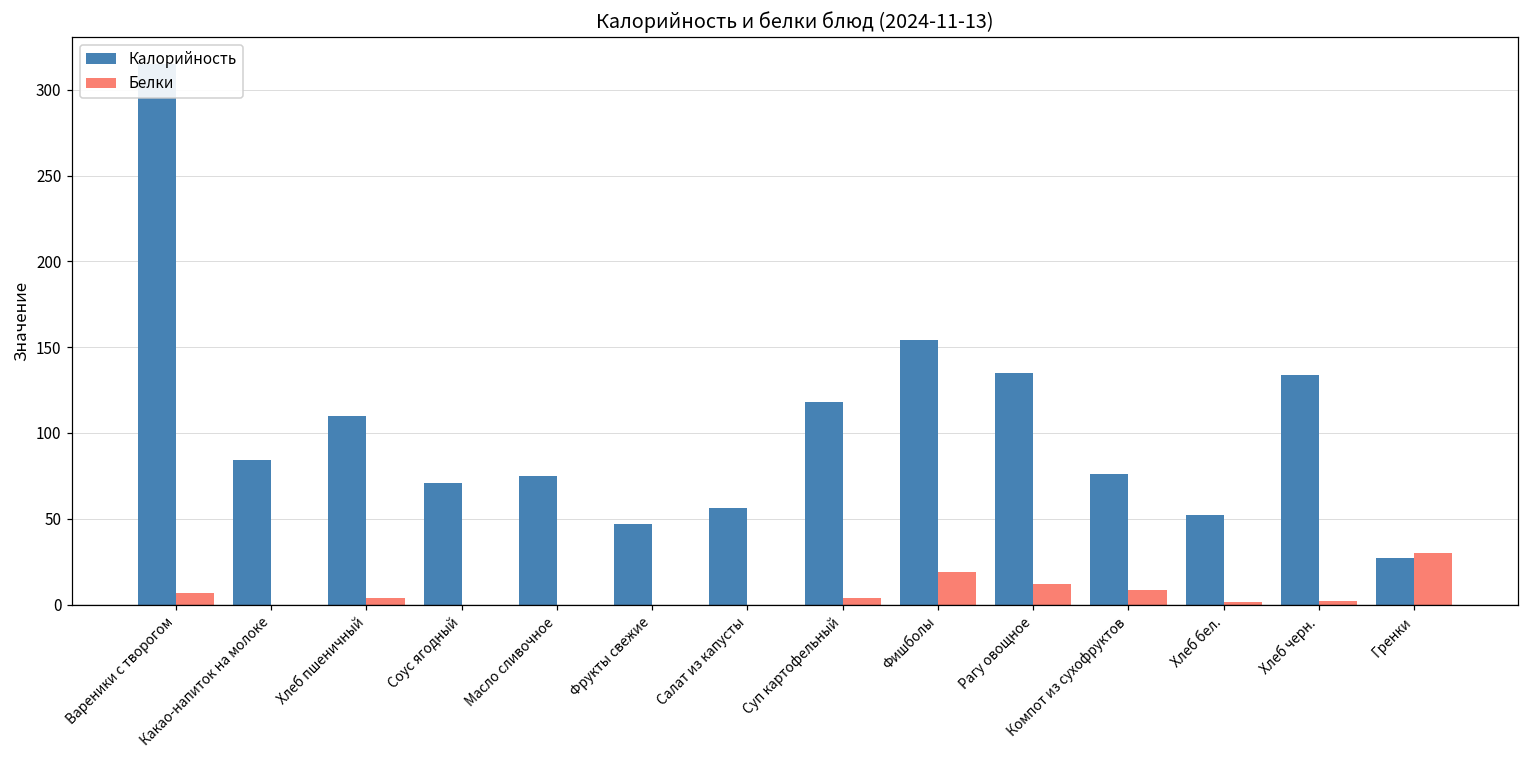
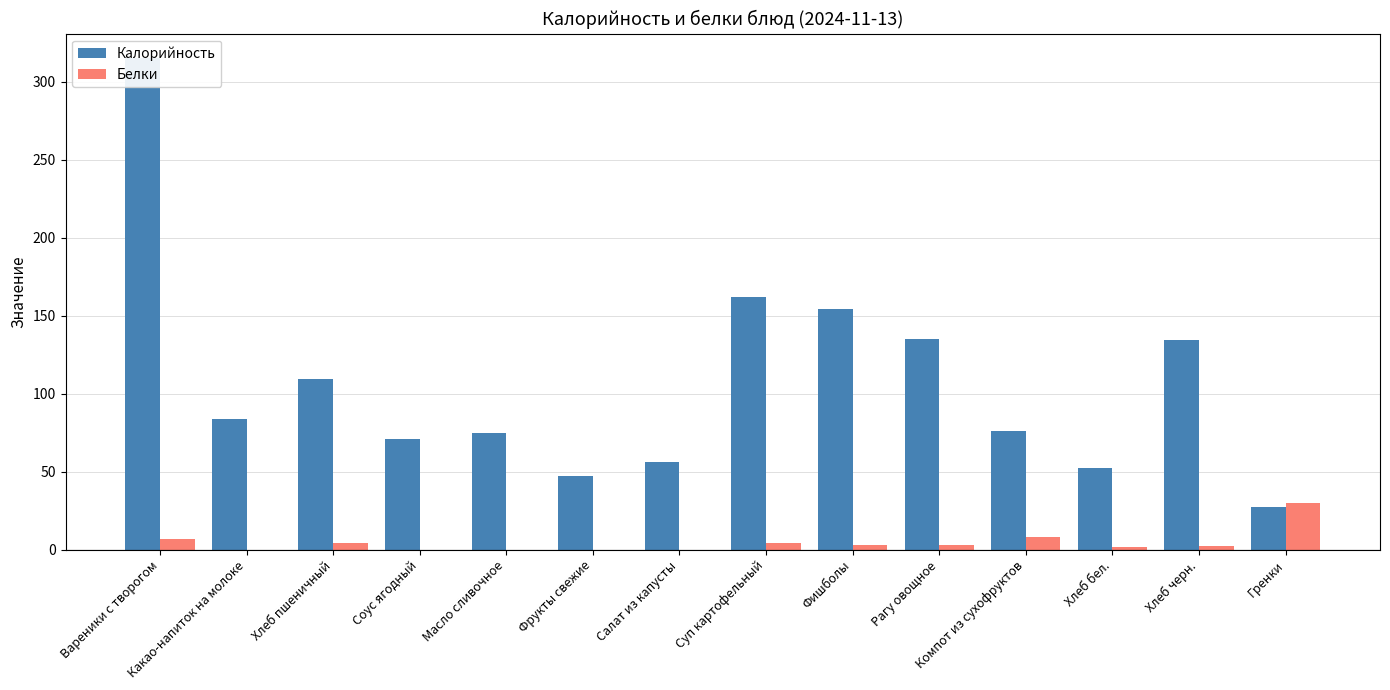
  {
    "Калорийность": {
      "Какао-напиток на молоке": 84,
      "Хлеб пшеничный": 110,
      "Соус ягодный": 71,
      "Масло сливочное": 75,
      "Фрукты свежие": 47,
      "Салат из капусты": 56,
-     "Суп картофельный": 118,
+     "Суп картофельный": 162,
      "Фишболы": 154,
      "Рагу овощное": 135,
      "Компот из сухофруктов": 76,
      "Хлеб бел.": 52,
      "Хлеб черн.": 134,
      "Гренки": 27
    },
    "Белки": {
      "Вареники с творогом": 7,
      "Какао-напиток на молоке": 0,
      "Хлеб пшеничный": 4,
      "Соус ягодный": 0,
      "Масло сливочное": 0,
      "Фрукты свежие": 0,
      "Салат из капусты": 0,
      "Суп картофельный": 4,
-     "Фишболы": 19,
-     "Рагу овощное": 12,
+     "Фишболы": 3,
+     "Рагу овощное": 3,
      "Компот из сухофруктов": 8,
      "Хлеб черн.": 2,
      "Гренки": 30
    }
  }
